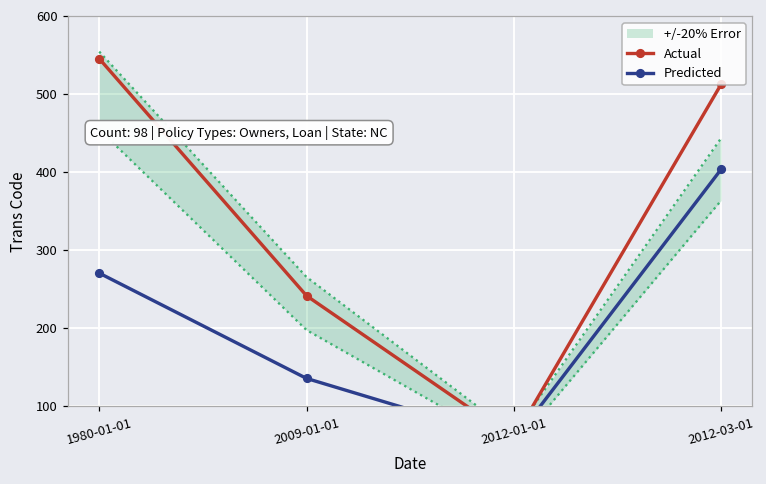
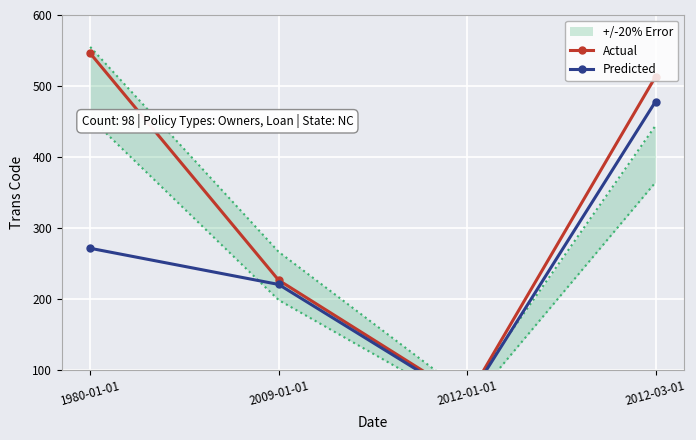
  {
    "Actual": {
      "1980-01-01": 550,
-     "2009-01-01": 240
+     "2009-01-01": 230
    },
    "Predicted": {
      "1980-01-01": 270,
-     "2009-01-01": 140,
-     "2012-03-01": 400
+     "2009-01-01": 220,
+     "2012-03-01": 480
    }
  }
